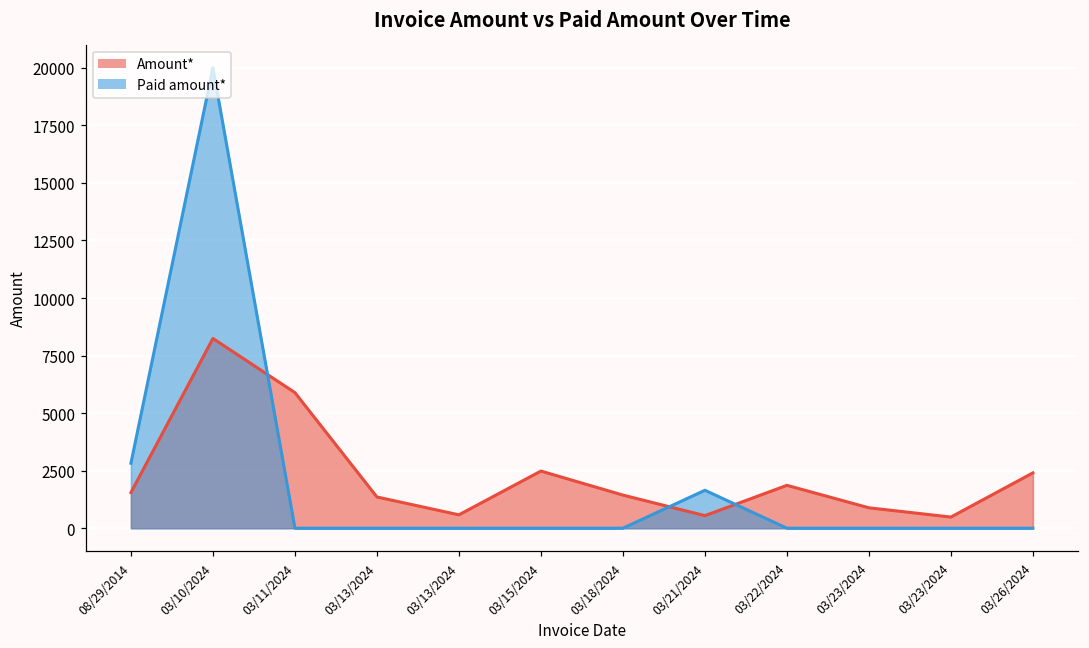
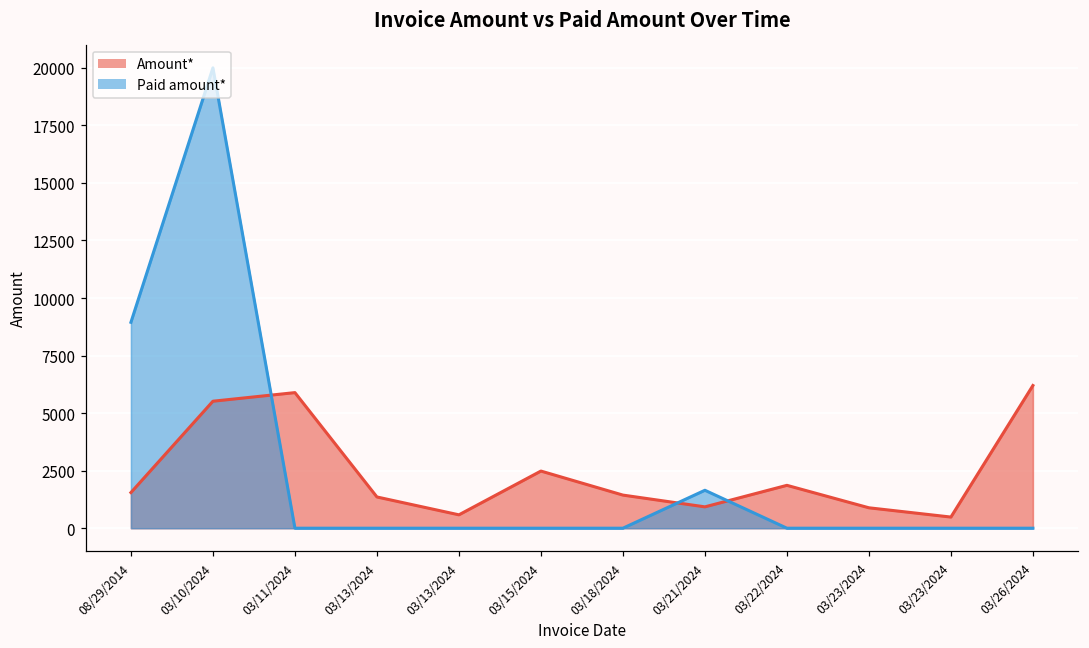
  {
    "Amount*": {
      "08/29/2014": 1500,
-     "03/10/2024": 8200,
+     "03/10/2024": 5500,
      "03/11/2024": 5900,
      "03/15/2024": 2500,
      "03/18/2024": 1400,
-     "03/21/2024": 500,
+     "03/21/2024": 900,
      "03/22/2024": 1900,
-     "03/26/2024": 2400
+     "03/26/2024": 6200
    },
    "Paid amount*": {
-     "08/29/2014": 2800,
+     "08/29/2014": 8900,
      "03/11/2024": 0,
      "03/15/2024": 0,
      "03/18/2024": 0,
      "03/21/2024": 1600,
      "03/22/2024": 0,
      "03/26/2024": 0
    }
  }
